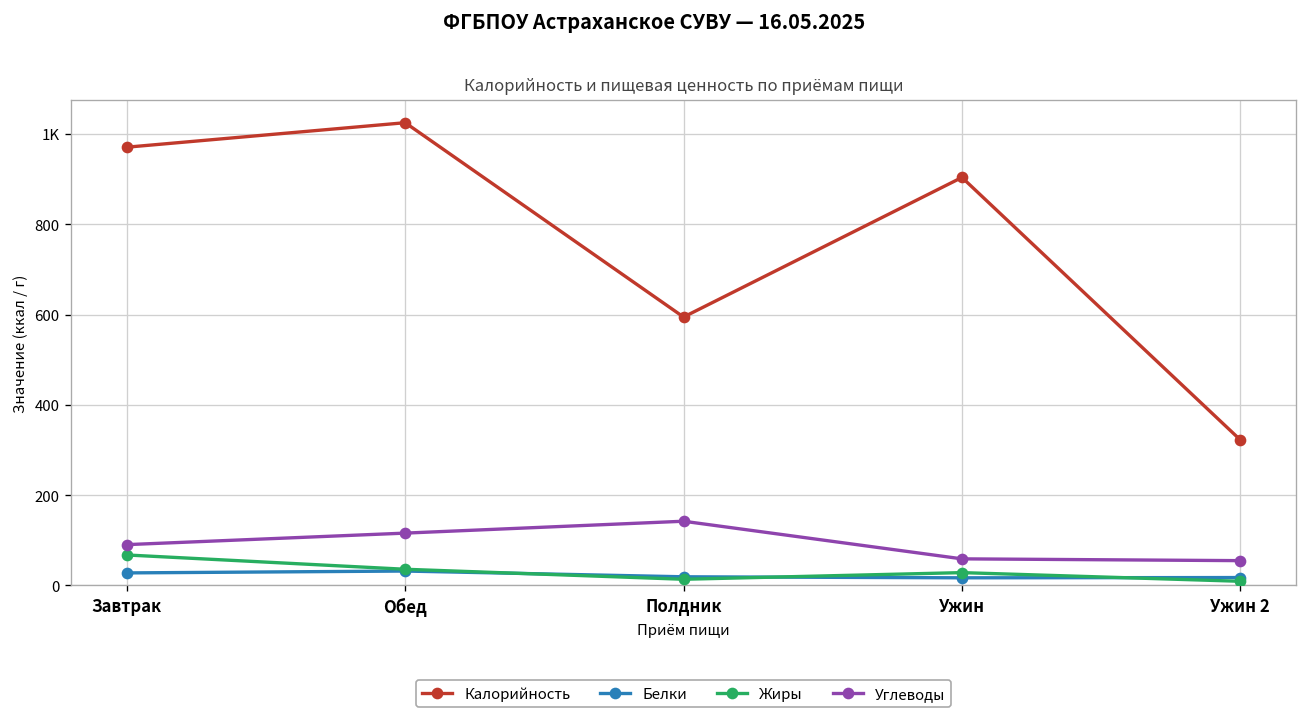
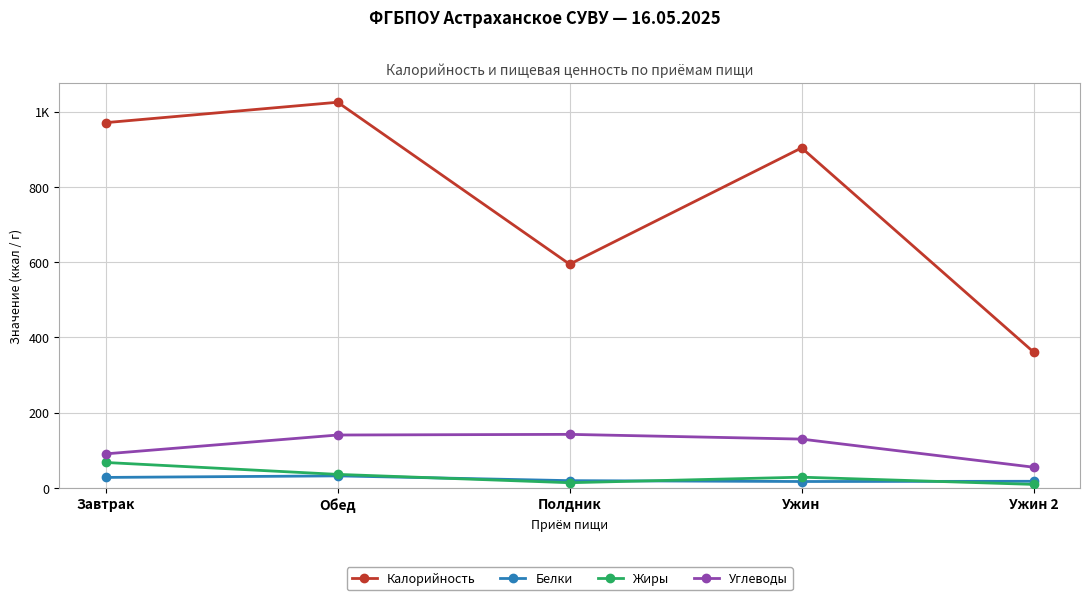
  {
    "Калорийность": {
      "Завтрак": 970,
      "Обед": 1030,
      "Полдник": 590,
      "Ужин": 900,
-     "Ужин 2": 320
+     "Ужин 2": 360
    },
    "Белки": {
      "Завтрак": 30,
      "Ужин": 20,
      "Ужин 2": 20
    },
    "Жиры": {
      "Завтрак": 70,
      "Ужин": 30,
      "Ужин 2": 10
    },
    "Углеводы": {
      "Завтрак": 90,
-     "Обед": 120,
+     "Обед": 140,
      "Полдник": 140,
-     "Ужин": 60,
+     "Ужин": 130,
      "Ужин 2": 60
    }
  }
